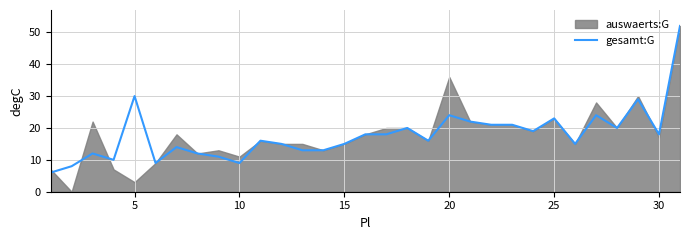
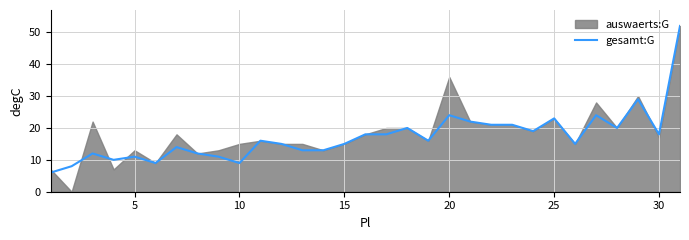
  {
    "gesamt:G": {
-     "5": 30,
+     "5": 11,
      "10": 9,
      "20": 24,
      "30": 18
    },
    "auswaerts:G": {
-     "5": 3,
-     "10": 11,
+     "5": 13,
+     "10": 15,
      "20": 36,
      "30": 17
    }
  }
